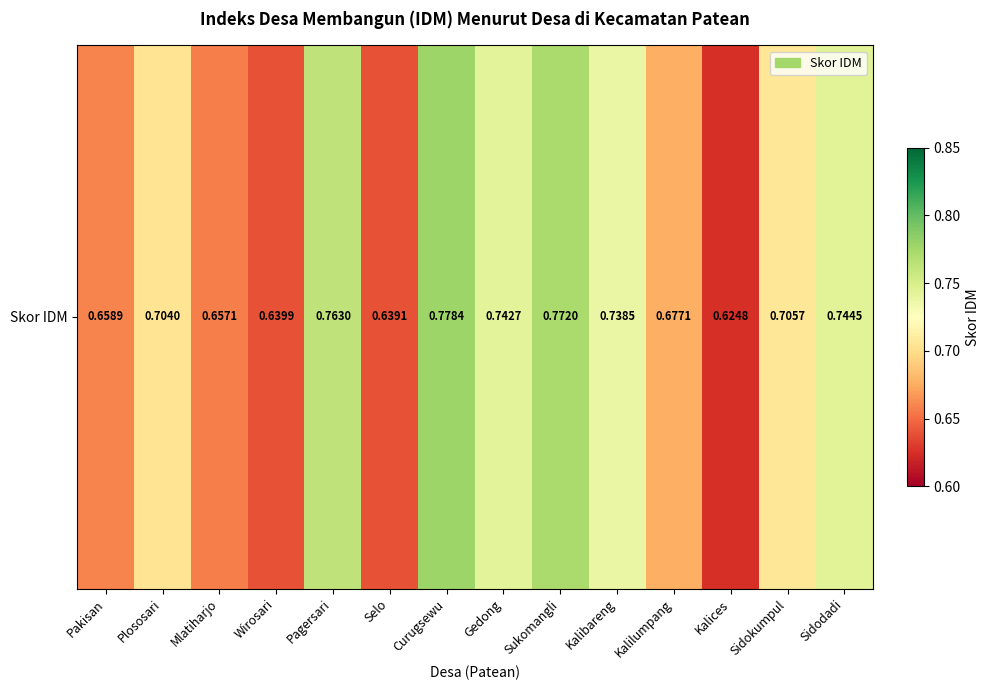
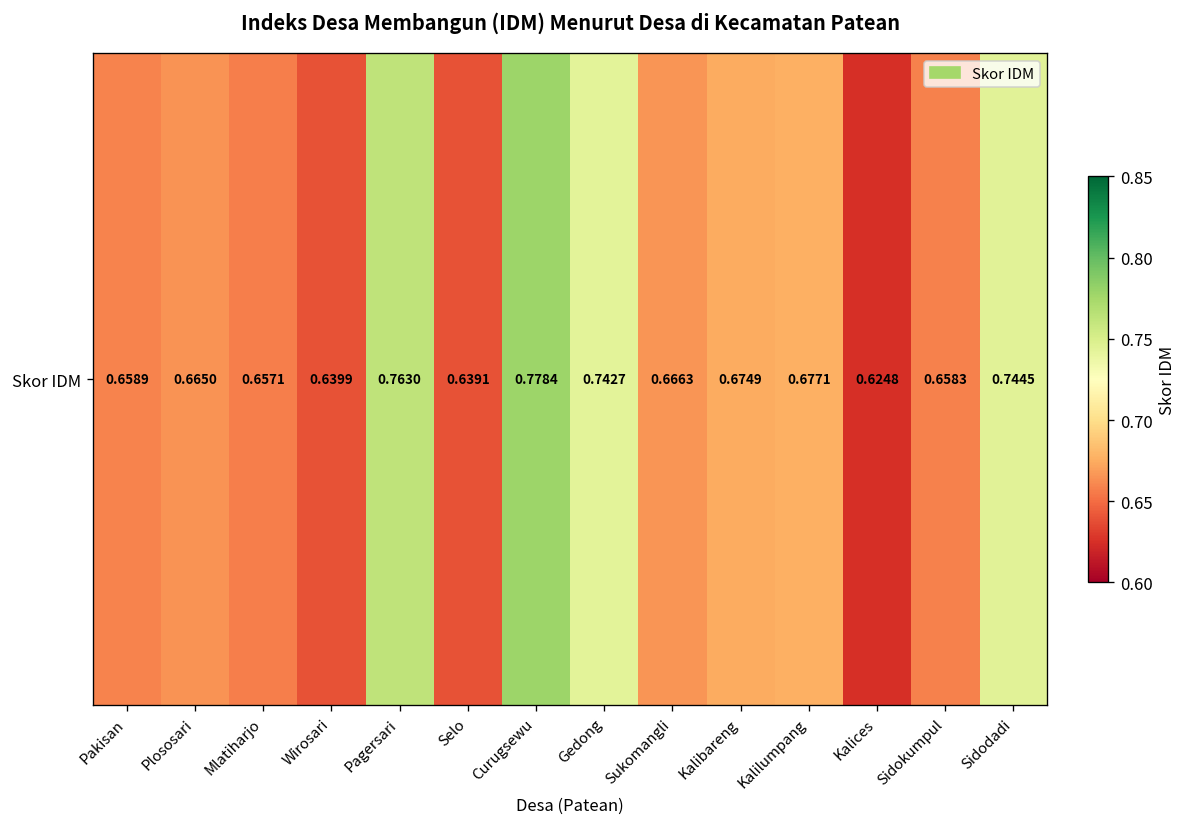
  {
    "Skor IDM": {
      "Pakisan": 0.6589,
-     "Plososari": 0.7040,
+     "Plososari": 0.6650,
      "Mlatiharjo": 0.6571,
      "Wirosari": 0.6399,
      "Pagersari": 0.7630,
      "Selo": 0.6391,
      "Curugsewu": 0.7784,
      "Gedong": 0.7427,
-     "Sukomangli": 0.7720,
-     "Kalibareng": 0.7385,
+     "Sukomangli": 0.6663,
+     "Kalibareng": 0.6749,
      "Kalilumpang": 0.6771,
      "Kalices": 0.6248,
-     "Sidokumpul": 0.7057,
+     "Sidokumpul": 0.6583,
      "Sidodadi": 0.7445
    }
  }
